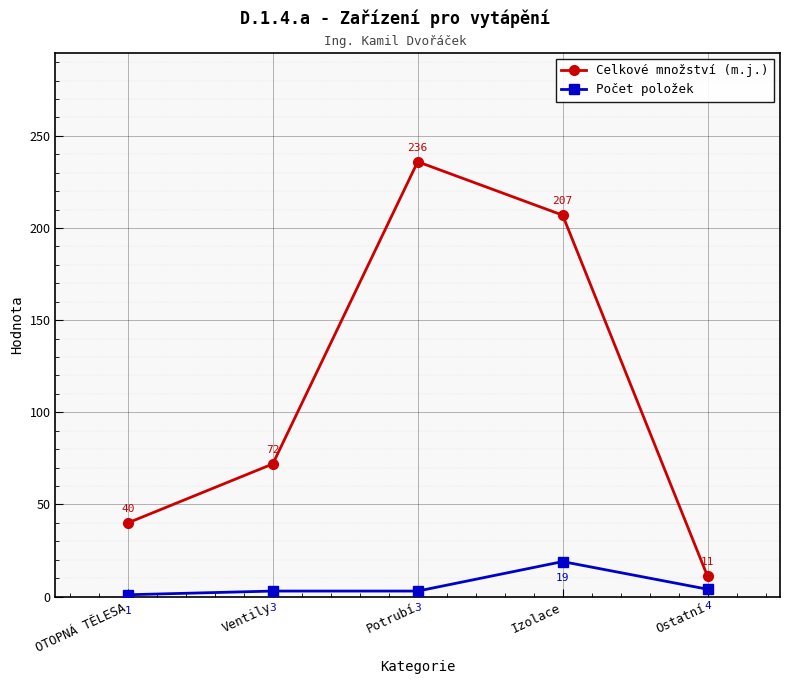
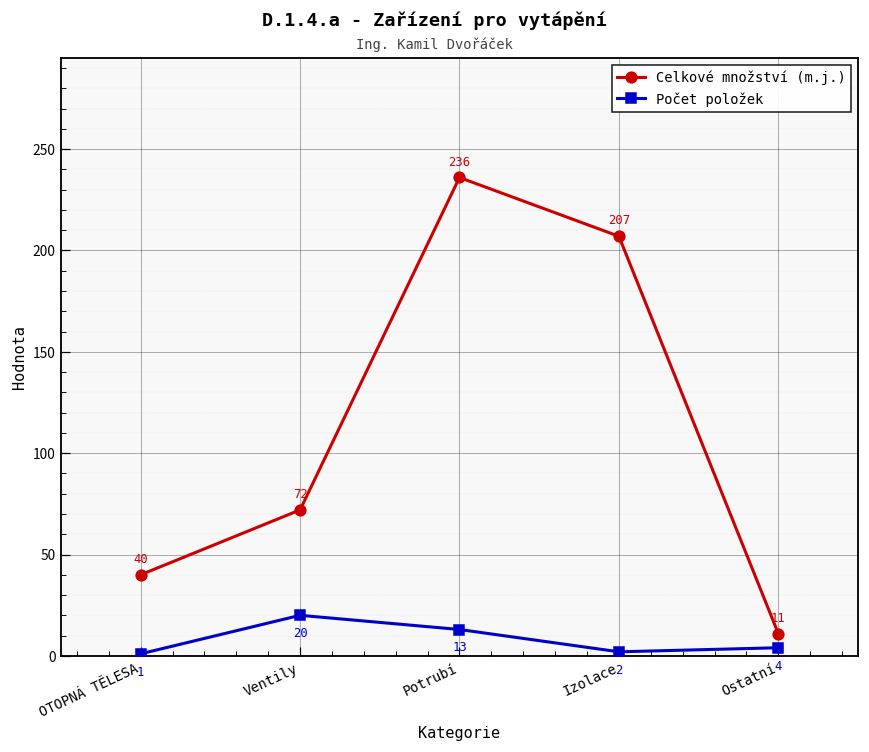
  {
    "Celkové množství (m.j.)": {
      "OTOPNÁ TĚLESA": 40,
      "Ventily": 72,
      "Potrubí": 236,
      "Izolace": 207,
      "Ostatní": 11
    },
    "Počet položek": {
      "OTOPNÁ TĚLESA": 1,
-     "Ventily": 3,
-     "Potrubí": 3,
-     "Izolace": 19,
+     "Ventily": 20,
+     "Potrubí": 13,
+     "Izolace": 2,
      "Ostatní": 4
    }
  }
